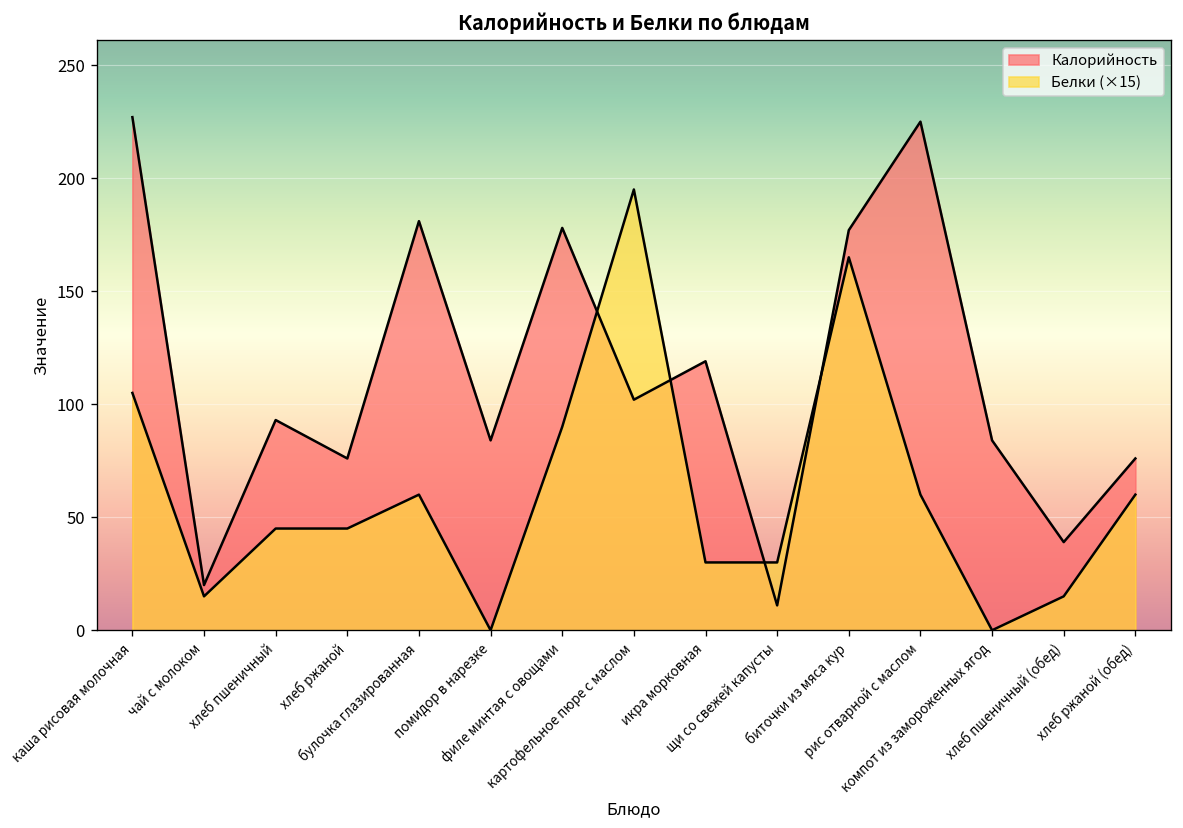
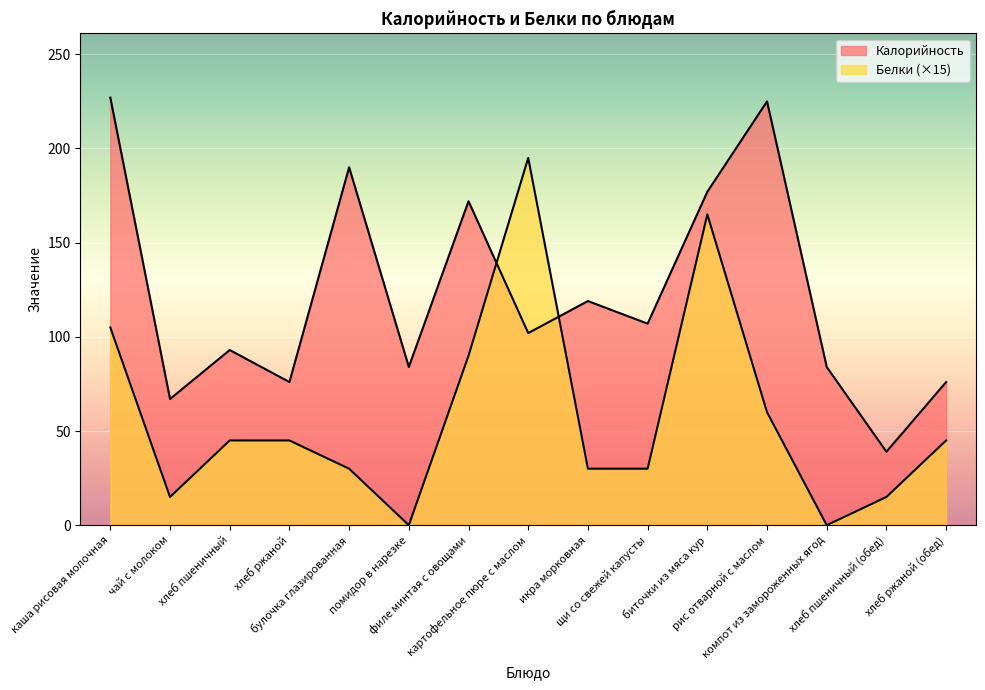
  {
    "Калорийность": {
      "каша рисовая молочная": 227,
-     "чай с молоком": 20,
+     "чай с молоком": 67,
      "хлеб пшеничный": 93,
      "хлеб ржаной": 76,
-     "булочка глазированная": 181,
+     "булочка глазированная": 190,
      "помидор в нарезке": 84,
-     "филе минтая с овощами": 178,
+     "филе минтая с овощами": 172,
      "картофельное пюре с маслом": 102,
      "икра морковная": 119,
-     "щи со свежей капусты": 11,
+     "щи со свежей капусты": 107,
      "биточки из мяса кур": 177,
      "рис отварной с маслом": 225,
      "компот из замороженных ягод": 84,
      "хлеб пшеничный (обед)": 39,
      "хлеб ржаной (обед)": 76
    },
    "Белки (×15)": {
      "каша рисовая молочная": 105,
      "чай с молоком": 15,
      "хлеб пшеничный": 45,
      "хлеб ржаной": 45,
-     "булочка глазированная": 60,
+     "булочка глазированная": 30,
      "помидор в нарезке": 0,
      "филе минтая с овощами": 90,
      "картофельное пюре с маслом": 195,
      "икра морковная": 30,
      "щи со свежей капусты": 30,
      "биточки из мяса кур": 165,
      "рис отварной с маслом": 60,
      "компот из замороженных ягод": 0,
      "хлеб пшеничный (обед)": 15,
-     "хлеб ржаной (обед)": 60
+     "хлеб ржаной (обед)": 45
    }
  }
